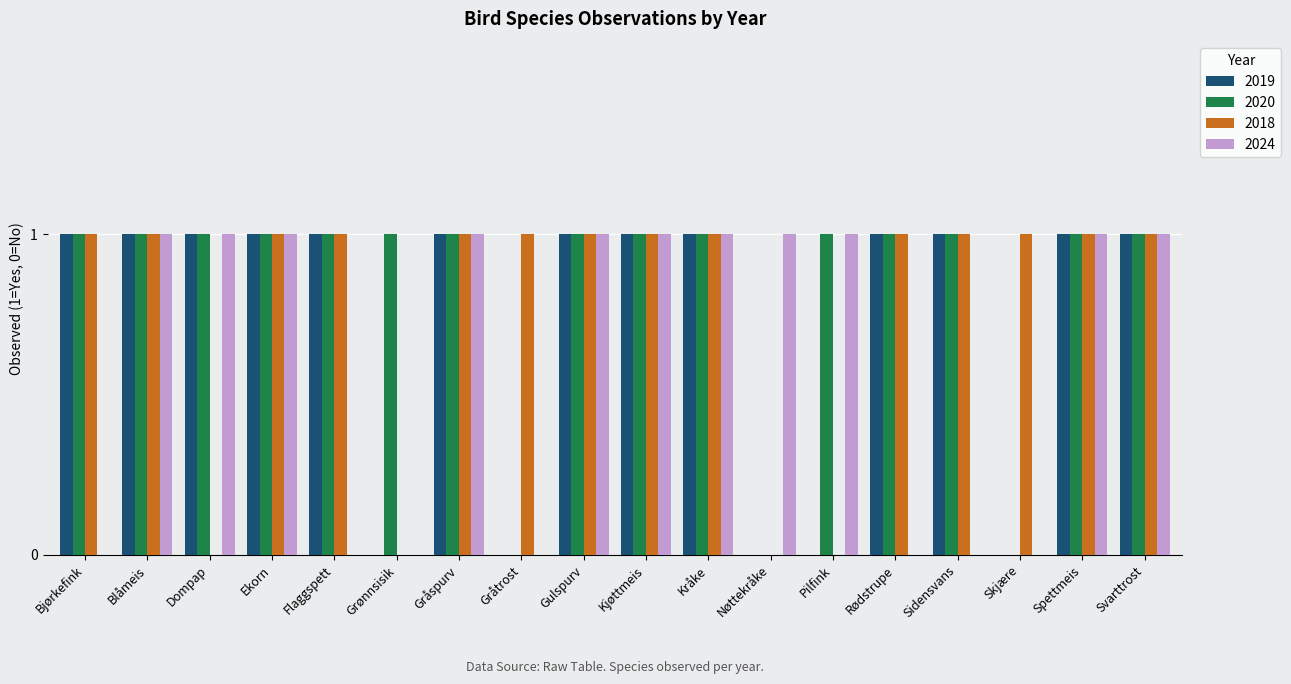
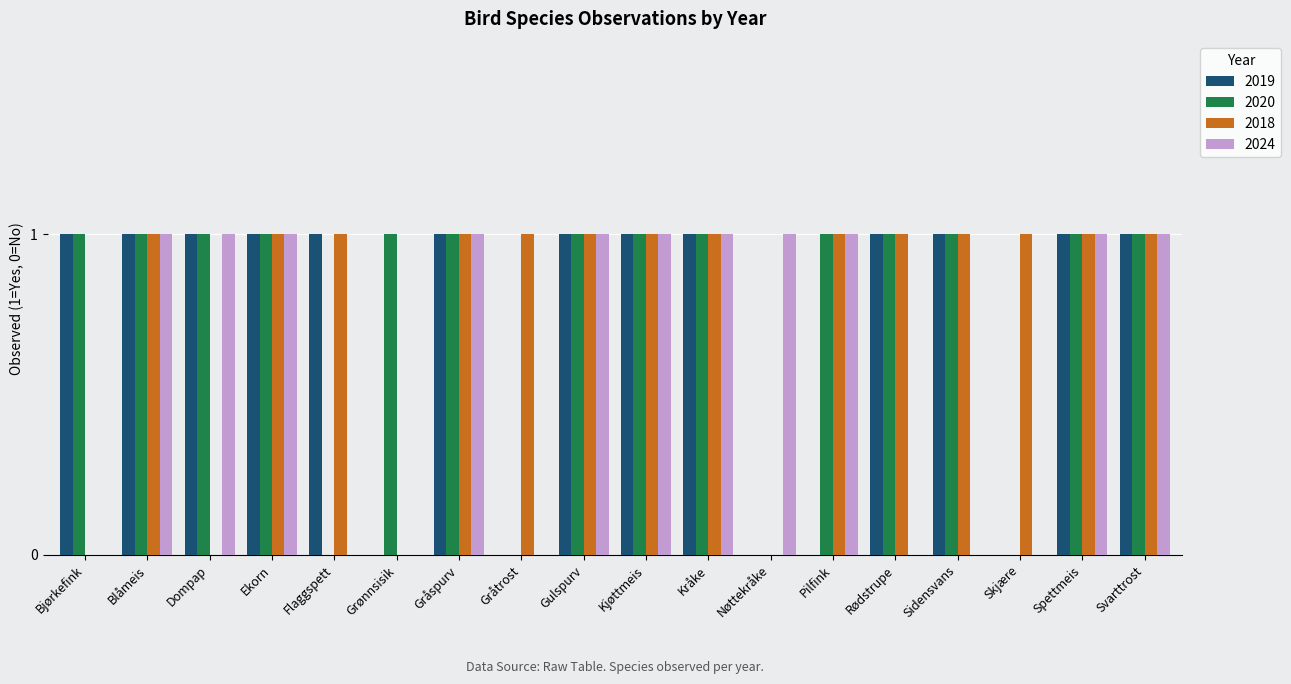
  {
    "2019": {
      "Bjørkefink": 1,
      "Blåmeis": 1,
      "Dompap": 1,
      "Ekorn": 1,
      "Flaggspett": 1,
      "Grønnsisik": 0,
      "Gråspurv": 1,
      "Gråtrost": 0,
      "Gulspurv": 1,
      "Kjøttmeis": 1,
      "Kråke": 1,
      "Nøttekråke": 0,
      "Pilfink": 0,
      "Rødstrupe": 1,
      "Sidensvans": 1,
      "Skjære": 0,
      "Spettmeis": 1,
      "Svarttrost": 1
    },
    "2020": {
      "Bjørkefink": 1,
      "Blåmeis": 1,
      "Dompap": 1,
      "Ekorn": 1,
-     "Flaggspett": 1,
+     "Flaggspett": 0,
      "Grønnsisik": 1,
      "Gråspurv": 1,
      "Gråtrost": 0,
      "Gulspurv": 1,
      "Kjøttmeis": 1,
      "Kråke": 1,
      "Nøttekråke": 0,
      "Pilfink": 1,
      "Rødstrupe": 1,
      "Sidensvans": 1,
      "Skjære": 0,
      "Spettmeis": 1,
      "Svarttrost": 1
    },
    "2018": {
-     "Bjørkefink": 1,
+     "Bjørkefink": 0,
      "Blåmeis": 1,
      "Dompap": 0,
      "Ekorn": 1,
      "Flaggspett": 1,
      "Grønnsisik": 0,
      "Gråspurv": 1,
      "Gråtrost": 1,
      "Gulspurv": 1,
      "Kjøttmeis": 1,
      "Kråke": 1,
      "Nøttekråke": 0,
-     "Pilfink": 0,
+     "Pilfink": 1,
      "Rødstrupe": 1,
      "Sidensvans": 1,
      "Skjære": 1,
      "Spettmeis": 1,
      "Svarttrost": 1
    },
    "2024": {
      "Bjørkefink": 0,
      "Blåmeis": 1,
      "Dompap": 1,
      "Ekorn": 1,
      "Flaggspett": 0,
      "Grønnsisik": 0,
      "Gråspurv": 1,
      "Gråtrost": 0,
      "Gulspurv": 1,
      "Kjøttmeis": 1,
      "Kråke": 1,
      "Nøttekråke": 1,
      "Pilfink": 1,
      "Rødstrupe": 0,
      "Sidensvans": 0,
      "Skjære": 0,
      "Spettmeis": 1,
      "Svarttrost": 1
    }
  }
